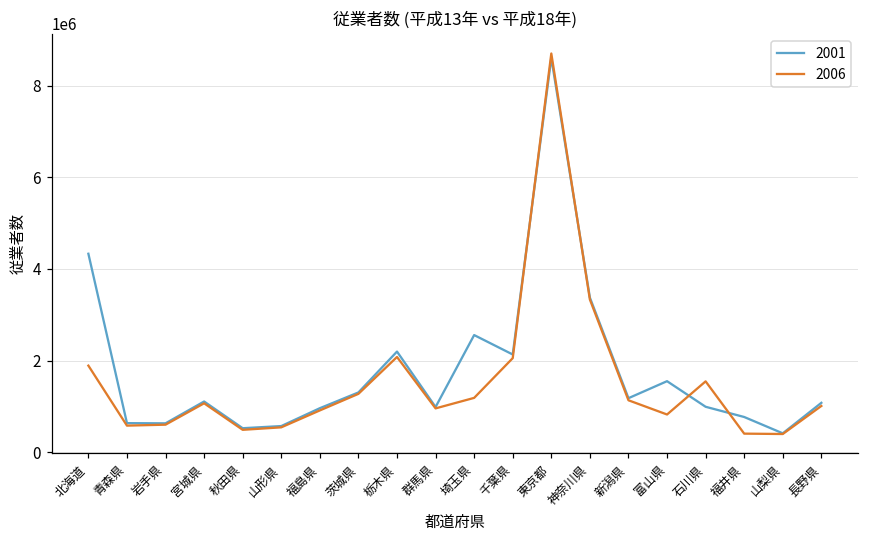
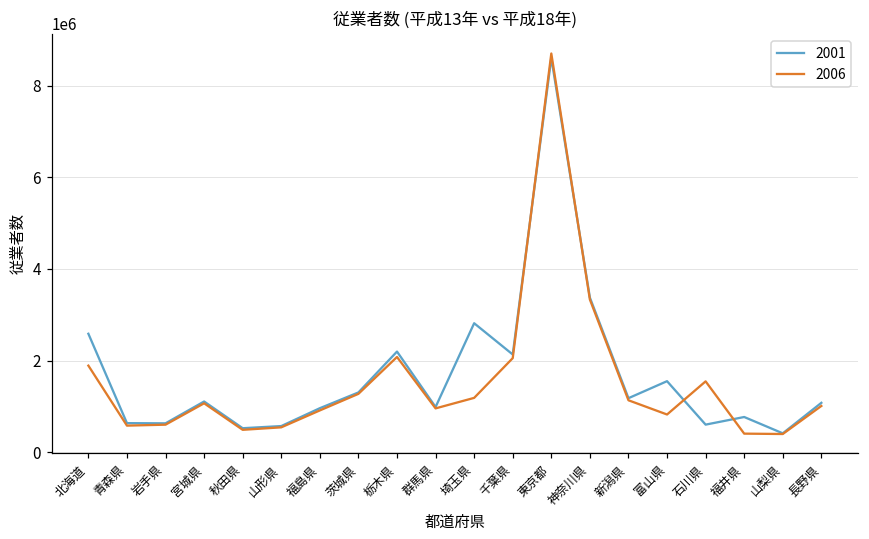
  {
    "2001": {
-     "北海道": 4300000,
+     "北海道": 2600000,
      "栃木県": 2200000,
-     "埼玉県": 2600000,
+     "埼玉県": 2800000,
      "千葉県": 2100000,
      "東京都": 8600000,
      "富山県": 1500000,
-     "石川県": 1000000,
+     "石川県": 600000,
      "福井県": 800000,
      "長野県": 1100000
    },
    "2006": {
      "北海道": 1900000,
      "栃木県": 2100000,
      "埼玉県": 1200000,
      "千葉県": 2100000,
      "東京都": 8700000,
      "富山県": 800000,
      "石川県": 1500000,
      "福井県": 400000,
      "長野県": 1000000
    }
  }
